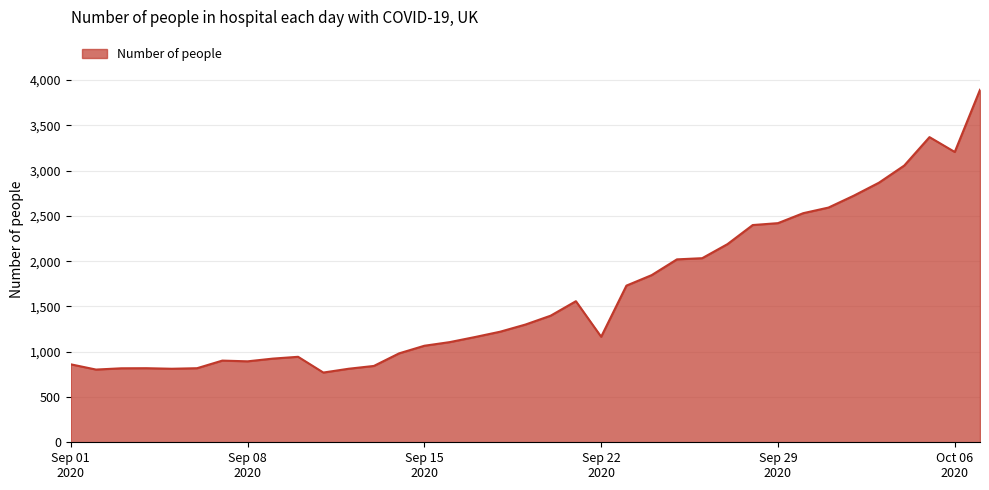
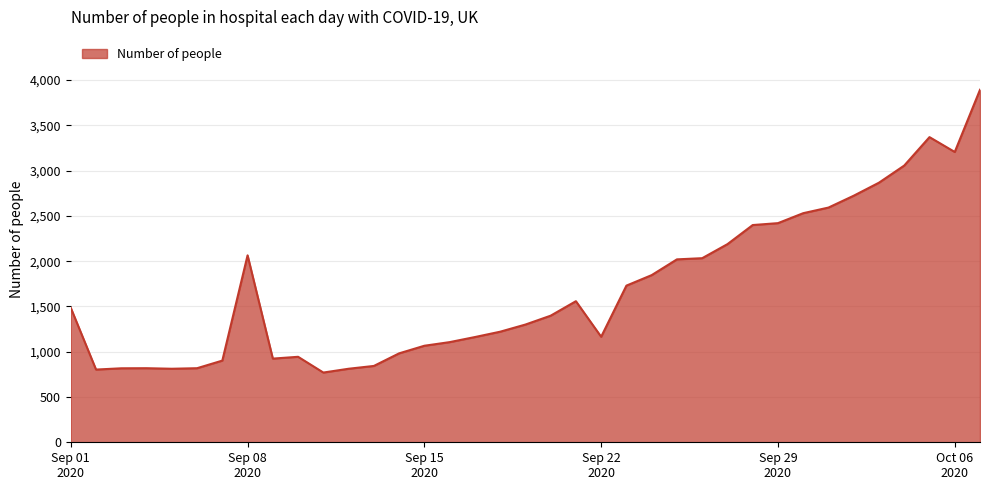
  {
-   "Sep 01 2020": "900",
-   "Sep 08 2020": "900",
+   "Sep 01 2020": "1,500",
+   "Sep 08 2020": "2,100",
    "Sep 15 2020": "1,100",
    "Sep 22 2020": "1,200",
    "Sep 29 2020": "2,400",
    "Oct 06 2020": "3,200"
  }
